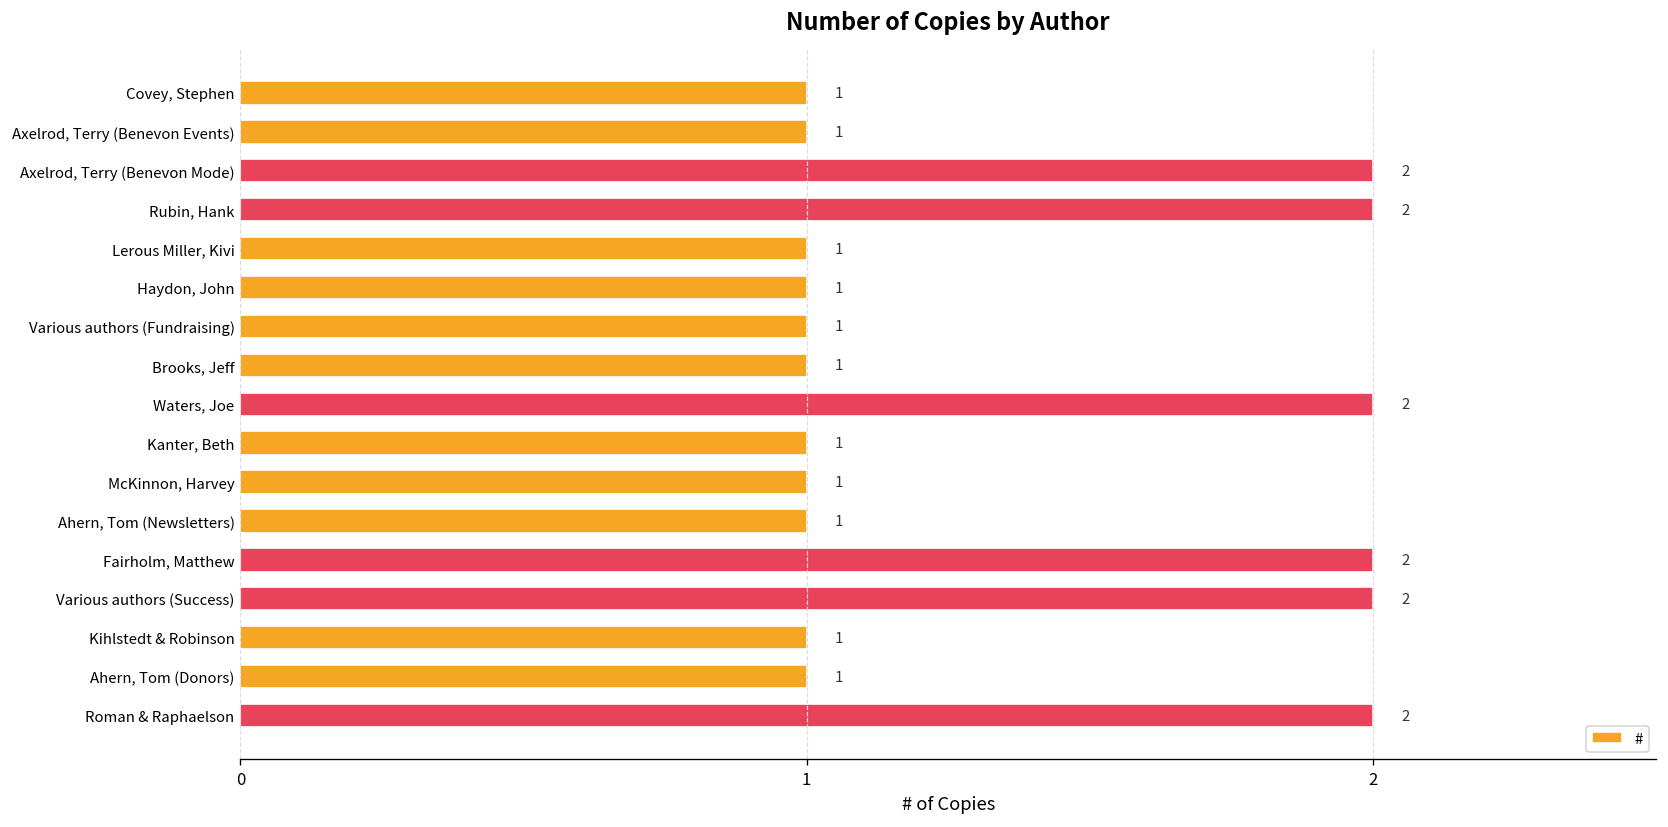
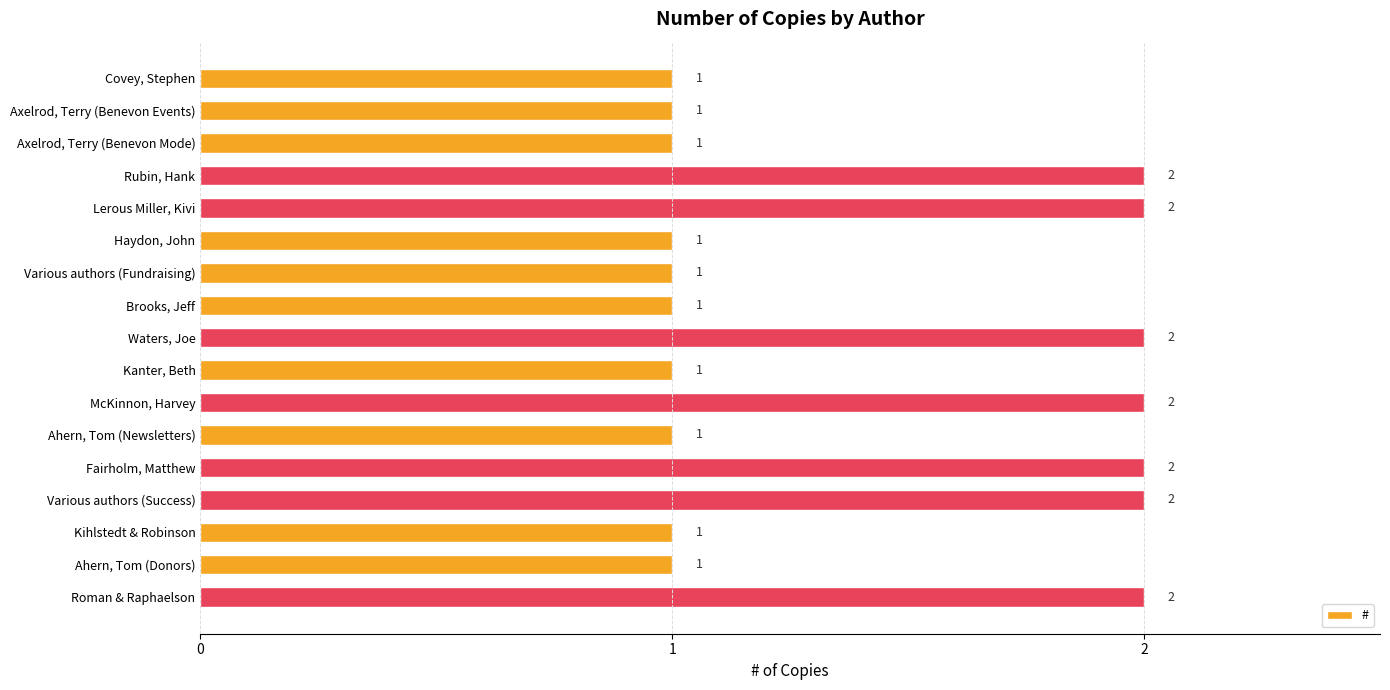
  {
    "Covey, Stephen": 1,
    "Axelrod, Terry (Benevon Events)": 1,
-   "Axelrod, Terry (Benevon Mode)": 2,
+   "Axelrod, Terry (Benevon Mode)": 1,
    "Rubin, Hank": 2,
-   "Lerous Miller, Kivi": 1,
+   "Lerous Miller, Kivi": 2,
    "Haydon, John": 1,
    "Various authors (Fundraising)": 1,
    "Brooks, Jeff": 1,
    "Waters, Joe": 2,
    "Kanter, Beth": 1,
-   "McKinnon, Harvey": 1,
+   "McKinnon, Harvey": 2,
    "Ahern, Tom (Newsletters)": 1,
    "Fairholm, Matthew": 2,
    "Various authors (Success)": 2,
    "Kihlstedt & Robinson": 1,
    "Ahern, Tom (Donors)": 1,
    "Roman & Raphaelson": 2
  }
